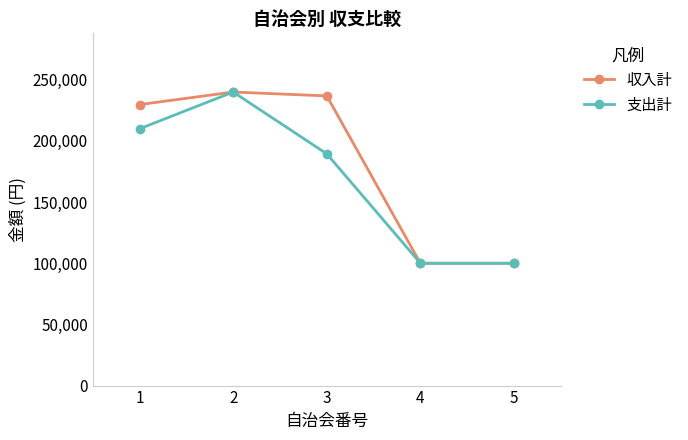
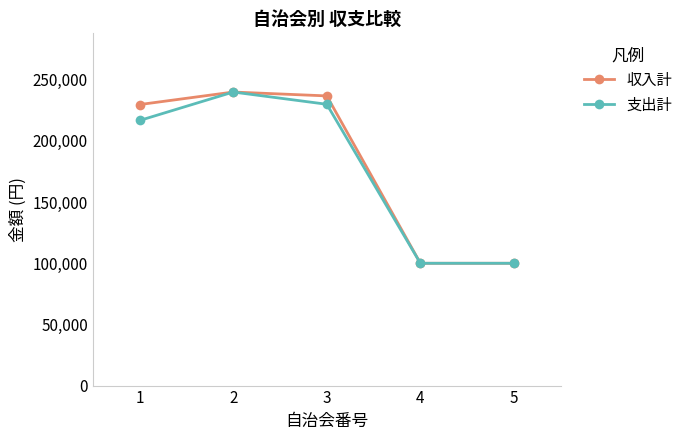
  {
    "収入計": {
      "1": "230,000",
      "3": "237,000"
    },
    "支出計": {
-     "1": "210,000",
-     "3": "189,000"
+     "1": "217,000",
+     "3": "230,000"
    }
  }
